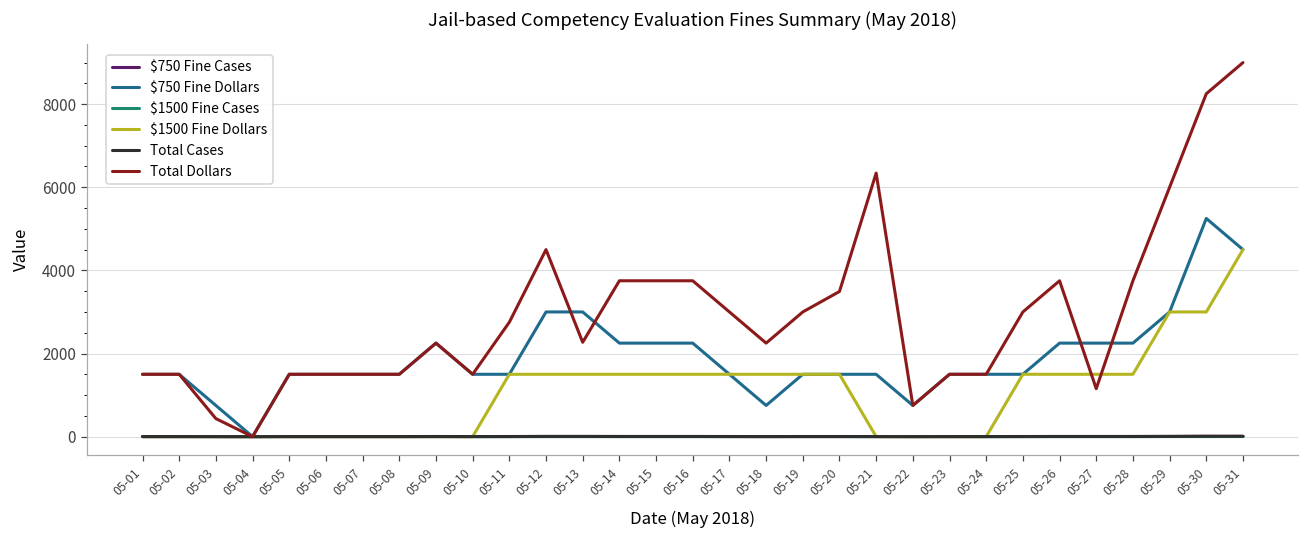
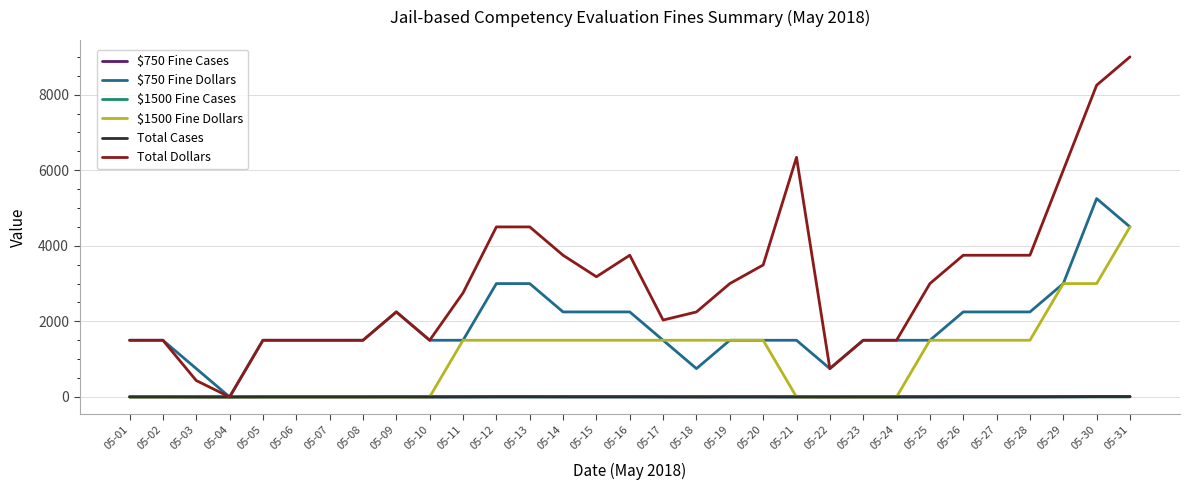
  {
    "Total Cases": {
      "05-11": 0,
      "05-12": 0,
      "05-13": 0,
      "05-14": 0,
      "05-15": 0,
      "05-16": 0,
      "05-17": 0,
      "05-18": 0,
      "05-19": 0,
      "05-20": 0,
      "05-25": 0,
      "05-26": 0,
      "05-27": 0,
      "05-28": 0,
      "05-29": 0,
      "05-30": 0,
      "05-31": 0
    },
    "$750 Fine Dollars": {
      "05-03": 800,
      "05-12": 3000,
      "05-13": 3000,
      "05-14": 2300,
      "05-15": 2300,
      "05-16": 2300,
      "05-18": 800,
      "05-21": 1500,
      "05-26": 2300,
      "05-27": 2300,
      "05-28": 2300,
      "05-30": 5300
    },
    "$1500 Fine Dollars": {
      "05-12": 1500,
      "05-13": 1500,
      "05-14": 1500,
      "05-15": 1500,
      "05-16": 1500,
      "05-18": 1500,
      "05-26": 1500,
      "05-27": 1500,
      "05-28": 1500,
      "05-30": 3000
    },
    "Total Dollars": {
      "05-03": 400,
      "05-11": 2800,
      "05-12": 4500,
-     "05-13": 2300,
+     "05-13": 4500,
      "05-14": 3800,
-     "05-15": 3800,
+     "05-15": 3200,
      "05-16": 3800,
-     "05-17": 3000,
+     "05-17": 2000,
      "05-18": 2300,
      "05-19": 3000,
      "05-20": 3500,
      "05-21": 6300,
      "05-25": 3000,
      "05-26": 3800,
-     "05-27": 1200,
+     "05-27": 3800,
      "05-28": 3800,
      "05-29": 6000,
      "05-30": 8300,
      "05-31": 9000
    }
  }
